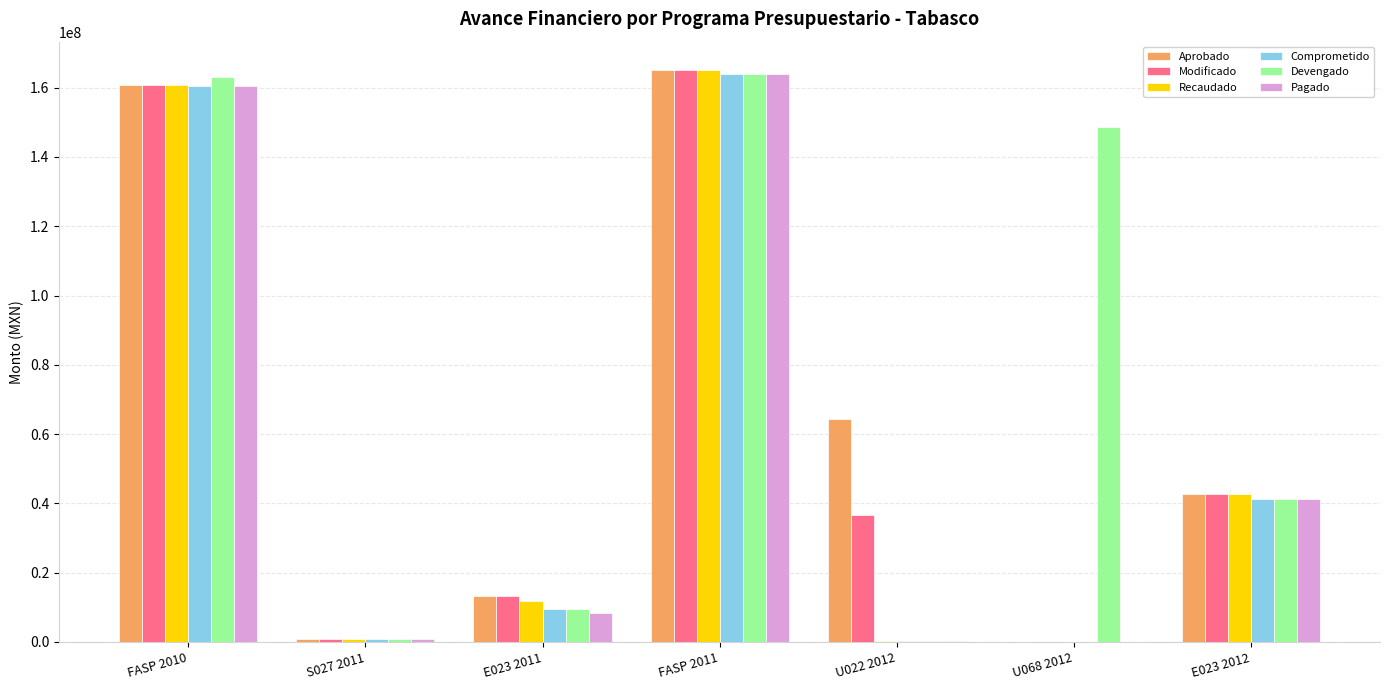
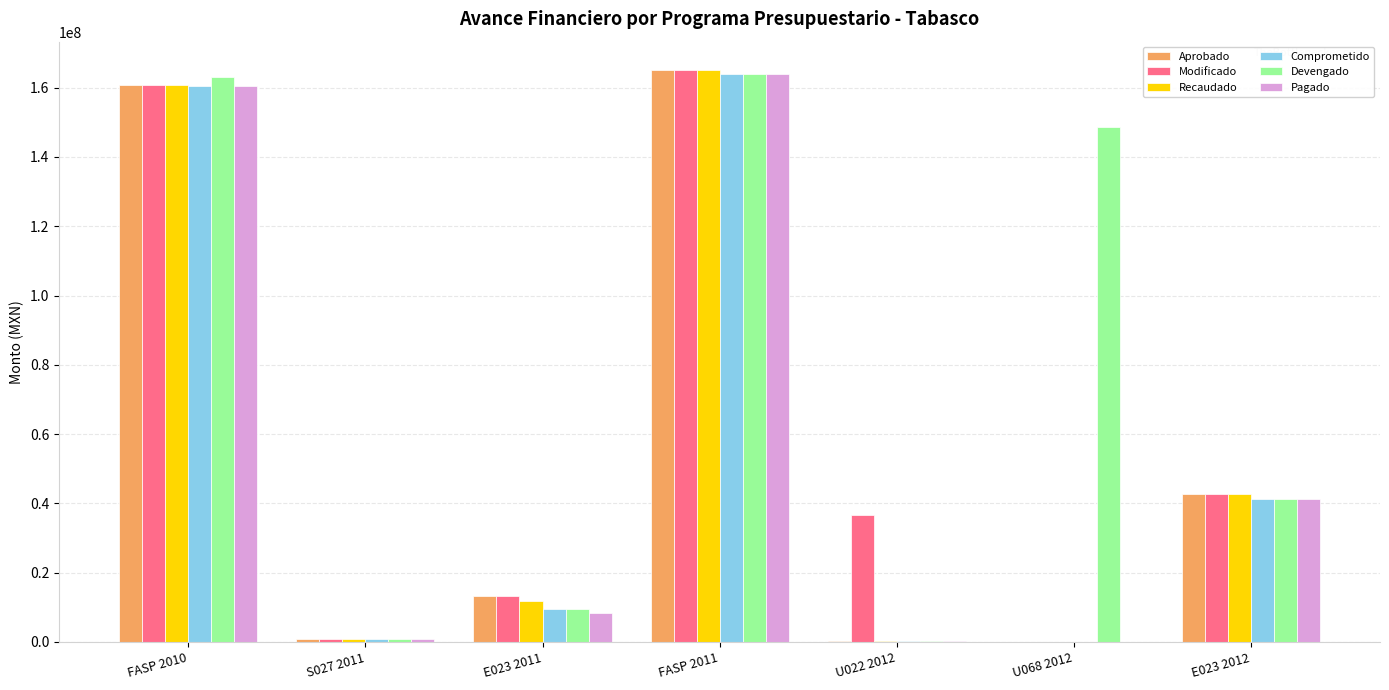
  {
    "Aprobado": {
      "FASP 2010": 161000000,
      "S027 2011": 1000000,
      "E023 2011": 13000000,
      "FASP 2011": 165000000,
-     "U022 2012": 64000000,
+     "U022 2012": 0,
      "E023 2012": 43000000
    },
    "Modificado": {
      "FASP 2010": 161000000,
      "S027 2011": 1000000,
      "E023 2011": 13000000,
      "FASP 2011": 165000000,
      "U022 2012": 37000000,
      "E023 2012": 43000000
    },
    "Recaudado": {
      "FASP 2010": 161000000,
      "S027 2011": 1000000,
      "E023 2011": 12000000,
      "FASP 2011": 165000000,
      "E023 2012": 43000000
    },
    "Comprometido": {
      "FASP 2010": 160000000,
      "S027 2011": 1000000,
      "E023 2011": 9000000,
      "FASP 2011": 164000000,
      "E023 2012": 41000000
    },
    "Devengado": {
      "FASP 2010": 163000000,
      "S027 2011": 1000000,
      "E023 2011": 9000000,
      "FASP 2011": 164000000,
      "U068 2012": 149000000,
      "E023 2012": 41000000
    },
    "Pagado": {
      "FASP 2010": 160000000,
      "S027 2011": 1000000,
      "E023 2011": 8000000,
      "FASP 2011": 164000000,
      "E023 2012": 41000000
    }
  }
